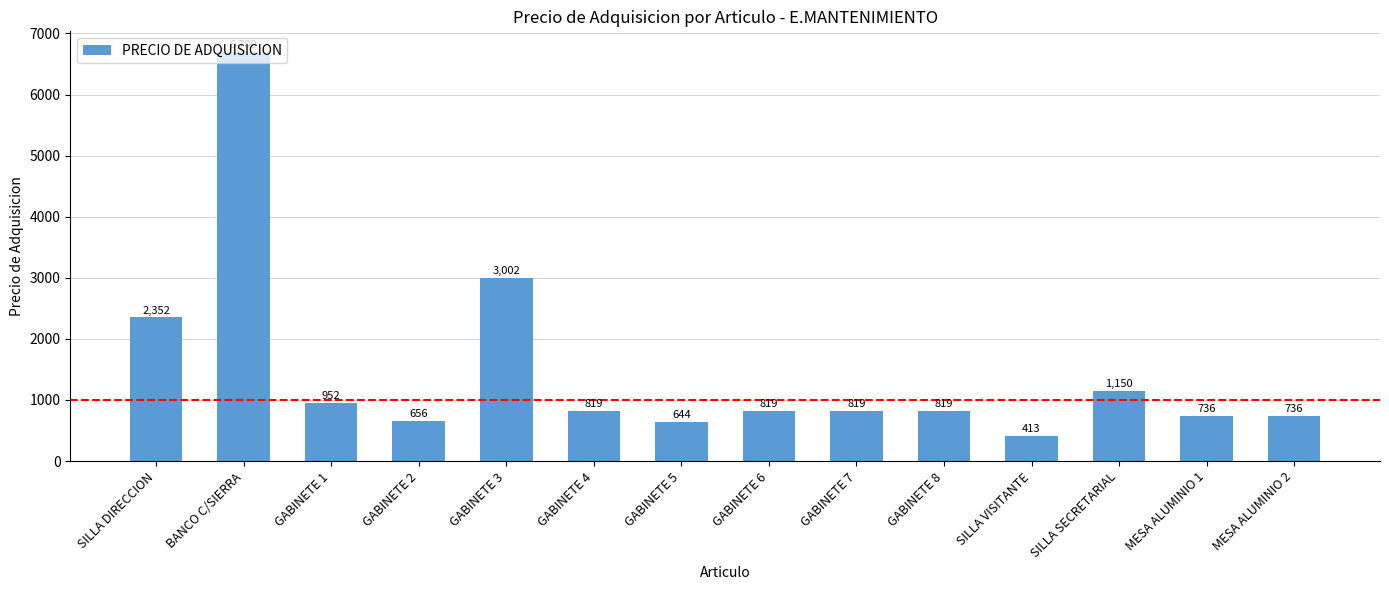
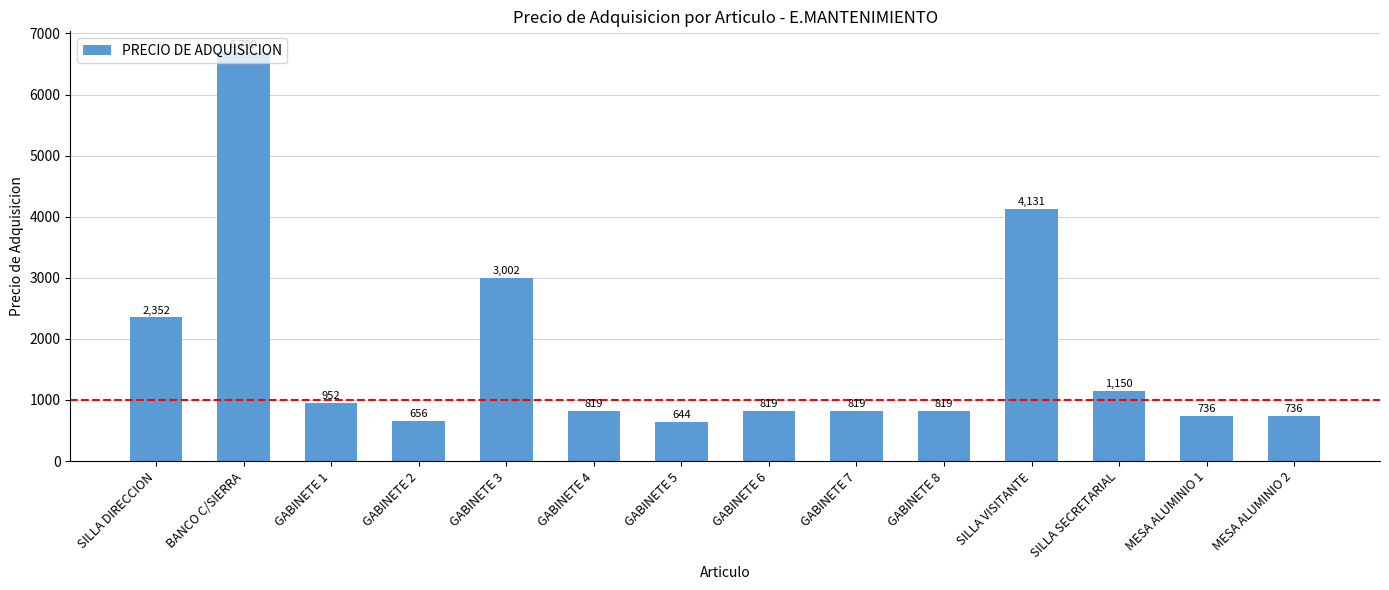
  {
    "SILLA DIRECCION": "2,352",
    "GABINETE 1": "952",
    "GABINETE 2": "656",
    "GABINETE 3": "3,002",
    "GABINETE 4": "819",
    "GABINETE 5": "644",
    "GABINETE 6": "819",
    "GABINETE 7": "819",
    "GABINETE 8": "819",
-   "SILLA VISITANTE": "413",
+   "SILLA VISITANTE": "4,131",
    "SILLA SECRETARIAL": "1,150",
    "MESA ALUMINIO 1": "736",
    "MESA ALUMINIO 2": "736"
  }
